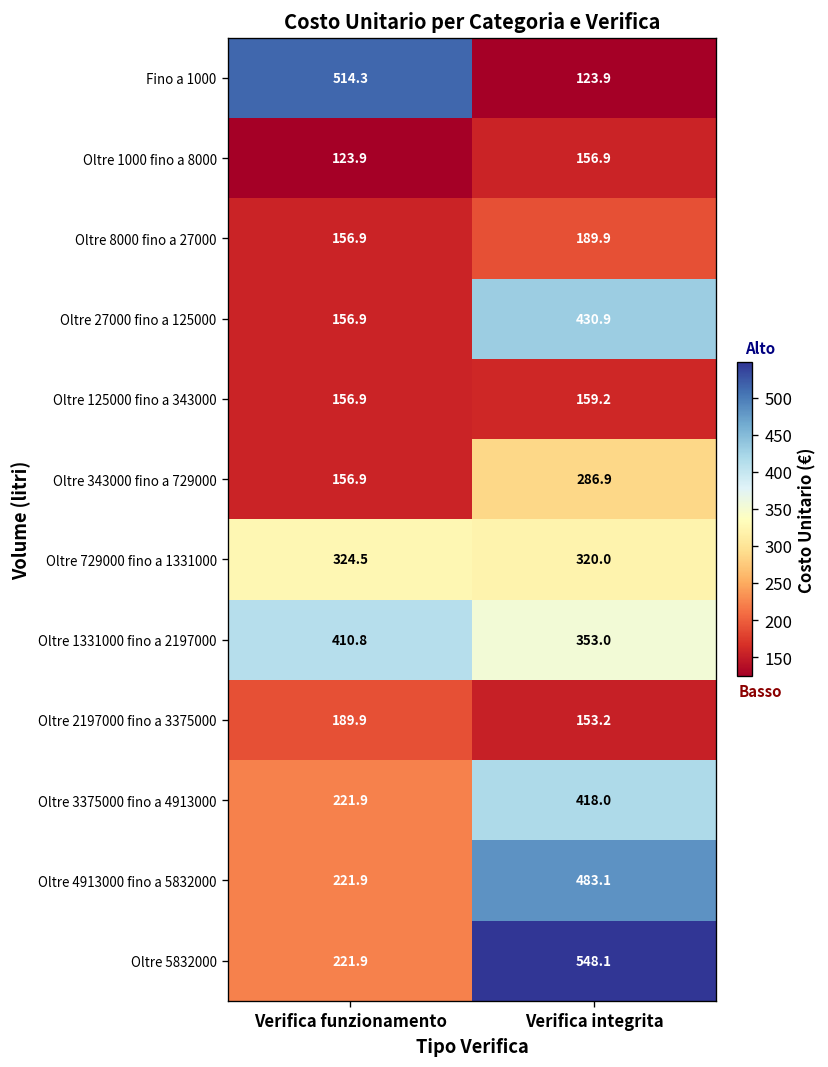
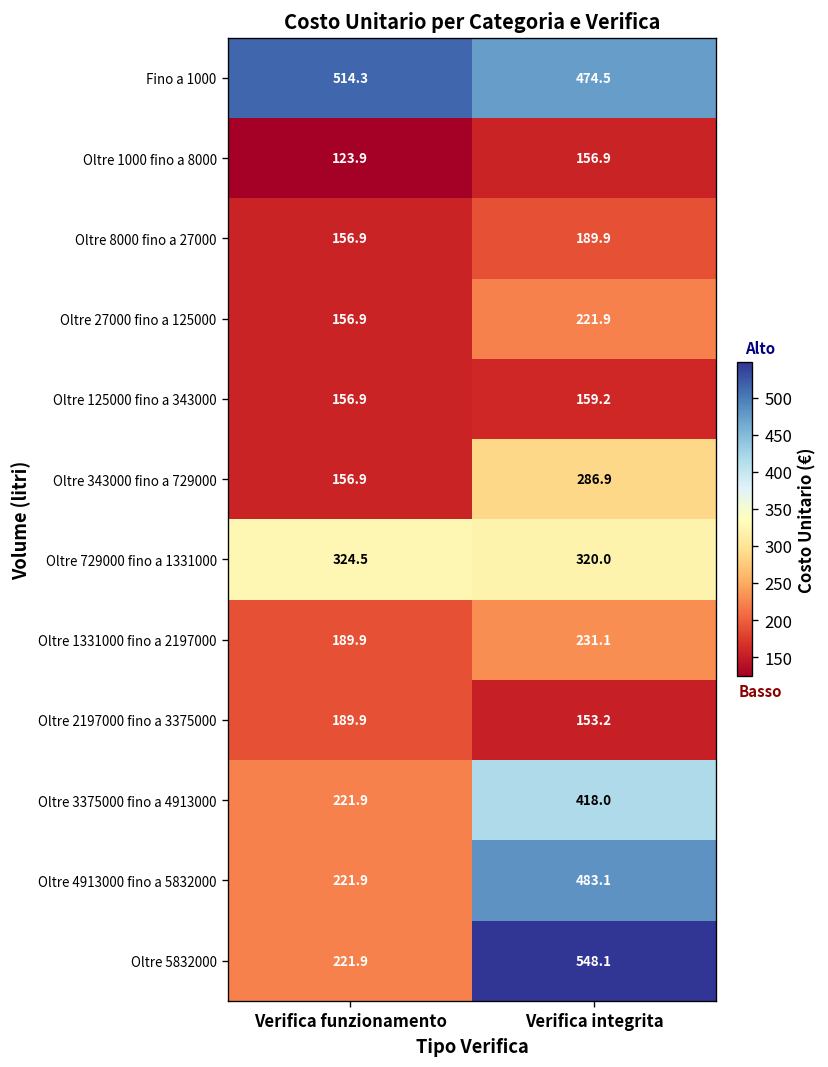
  {
    "Fino a 1000": {
      "Verifica funzionamento": 514.3,
-     "Verifica integrita": 123.9
+     "Verifica integrita": 474.5
    },
    "Oltre 1000 fino a 8000": {
      "Verifica funzionamento": 123.9,
      "Verifica integrita": 156.9
    },
    "Oltre 8000 fino a 27000": {
      "Verifica funzionamento": 156.9,
      "Verifica integrita": 189.9
    },
    "Oltre 27000 fino a 125000": {
      "Verifica funzionamento": 156.9,
-     "Verifica integrita": 430.9
+     "Verifica integrita": 221.9
    },
    "Oltre 125000 fino a 343000": {
      "Verifica funzionamento": 156.9,
      "Verifica integrita": 159.2
    },
    "Oltre 343000 fino a 729000": {
      "Verifica funzionamento": 156.9,
      "Verifica integrita": 286.9
    },
    "Oltre 729000 fino a 1331000": {
      "Verifica funzionamento": 324.5,
      "Verifica integrita": 320.0
    },
    "Oltre 1331000 fino a 2197000": {
-     "Verifica funzionamento": 410.8,
-     "Verifica integrita": 353.0
+     "Verifica funzionamento": 189.9,
+     "Verifica integrita": 231.1
    },
    "Oltre 2197000 fino a 3375000": {
      "Verifica funzionamento": 189.9,
      "Verifica integrita": 153.2
    },
    "Oltre 3375000 fino a 4913000": {
      "Verifica funzionamento": 221.9,
      "Verifica integrita": 418.0
    },
    "Oltre 4913000 fino a 5832000": {
      "Verifica funzionamento": 221.9,
      "Verifica integrita": 483.1
    },
    "Oltre 5832000": {
      "Verifica funzionamento": 221.9,
      "Verifica integrita": 548.1
    }
  }
